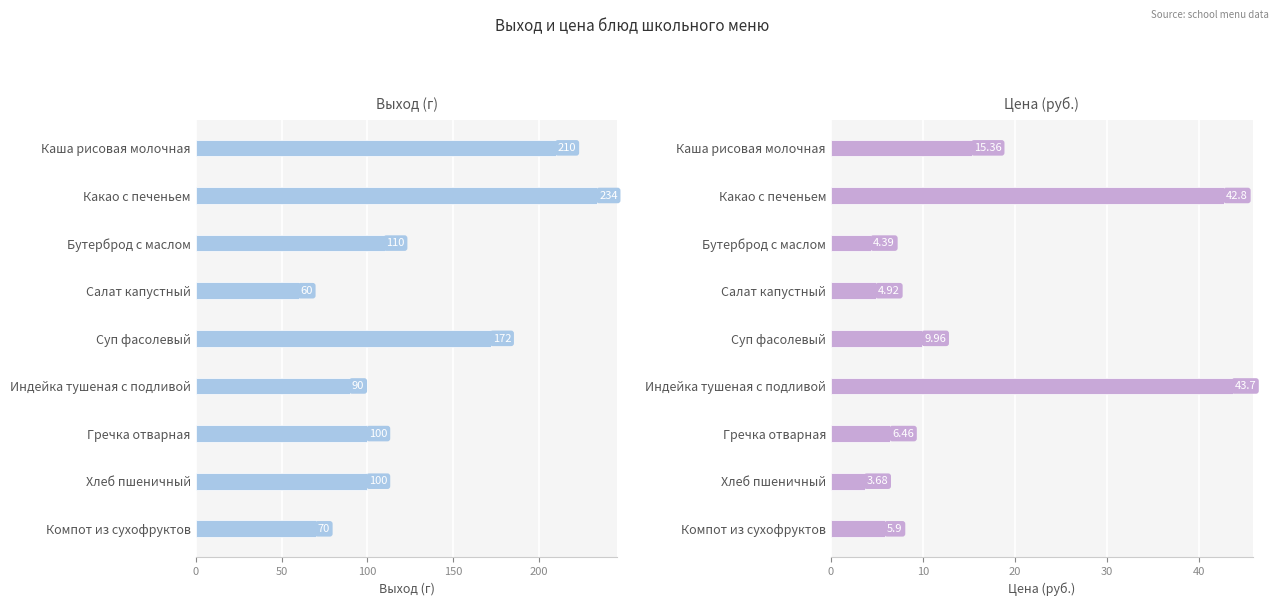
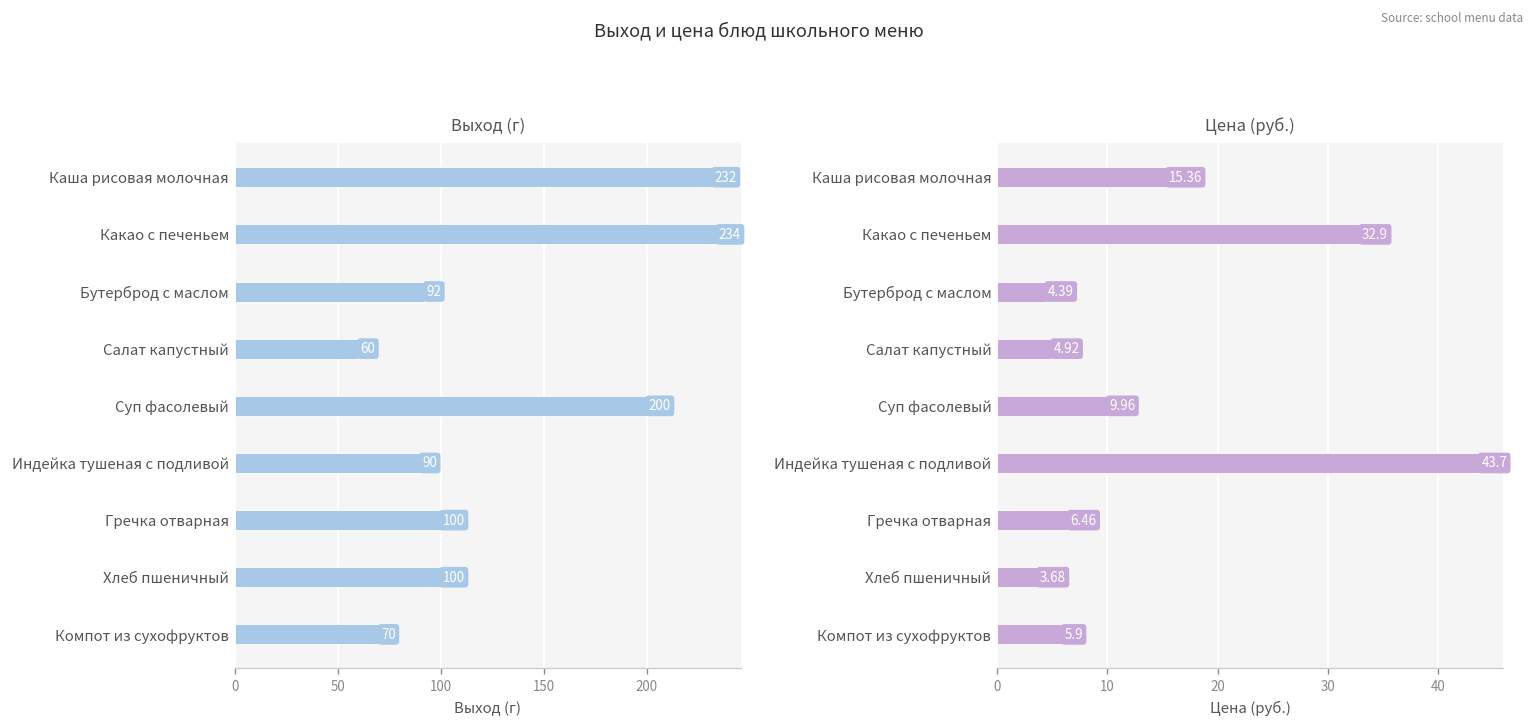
  {
    "Выход (г)": {
-     "Каша рисовая молочная": 210,
-     "Бутерброд с маслом": 110,
-     "Суп фасолевый": 172
+     "Каша рисовая молочная": 232,
+     "Бутерброд с маслом": 92,
+     "Суп фасолевый": 200
    },
    "Цена (руб.)": {
-     "Какао с печеньем": 42.8
+     "Какао с печеньем": 32.9
    }
  }
